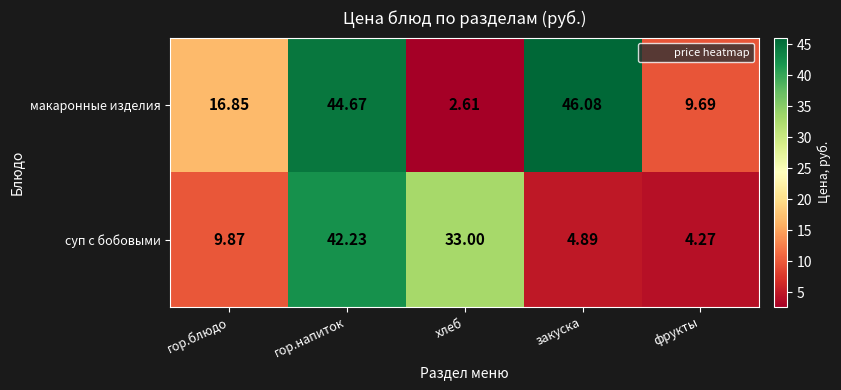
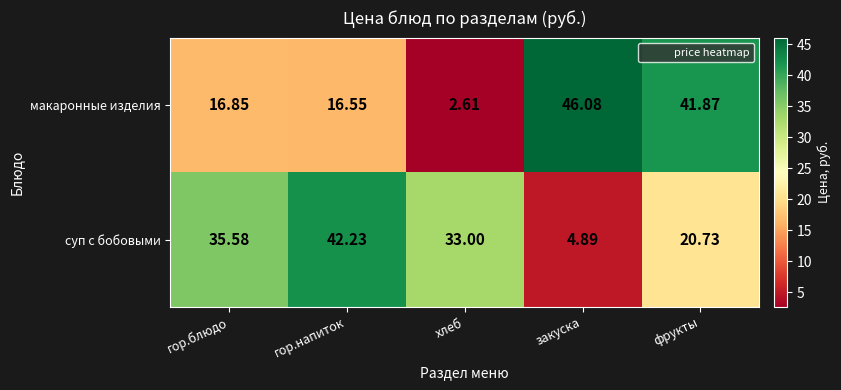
  {
    "макаронные изделия": {
      "гор.блюдо": 16.85,
-     "гор.напиток": 44.67,
+     "гор.напиток": 16.55,
      "хлеб": 2.61,
      "закуска": 46.08,
-     "фрукты": 9.69
+     "фрукты": 41.87
    },
    "суп с бобовыми": {
-     "гор.блюдо": 9.87,
+     "гор.блюдо": 35.58,
      "гор.напиток": 42.23,
      "хлеб": 33.00,
      "закуска": 4.89,
-     "фрукты": 4.27
+     "фрукты": 20.73
    }
  }
